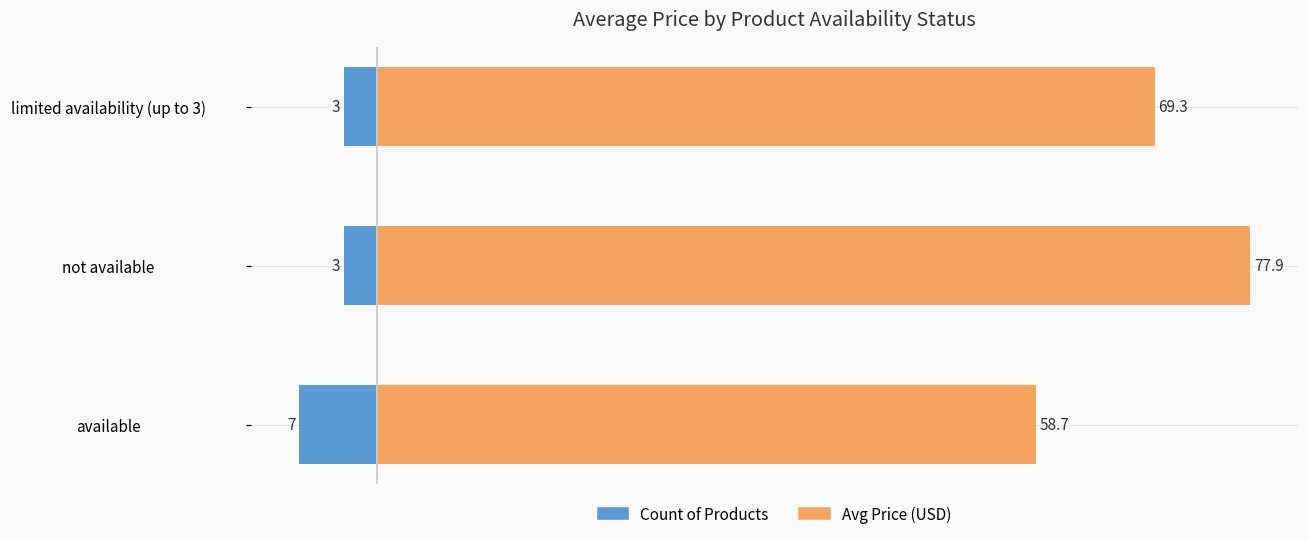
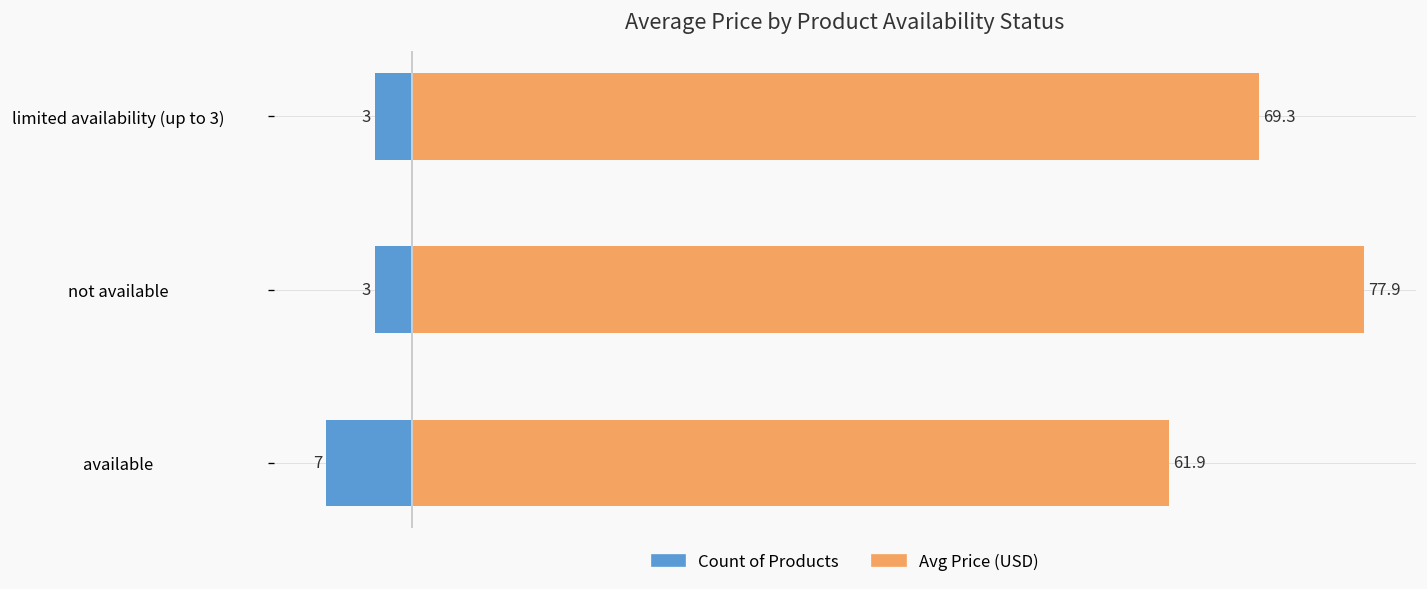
  {
    "Avg Price (USD)": {
      "limited availability (up to 3)": 69.3,
      "not available": 77.9,
-     "available": 58.7
+     "available": 61.9
    }
  }
